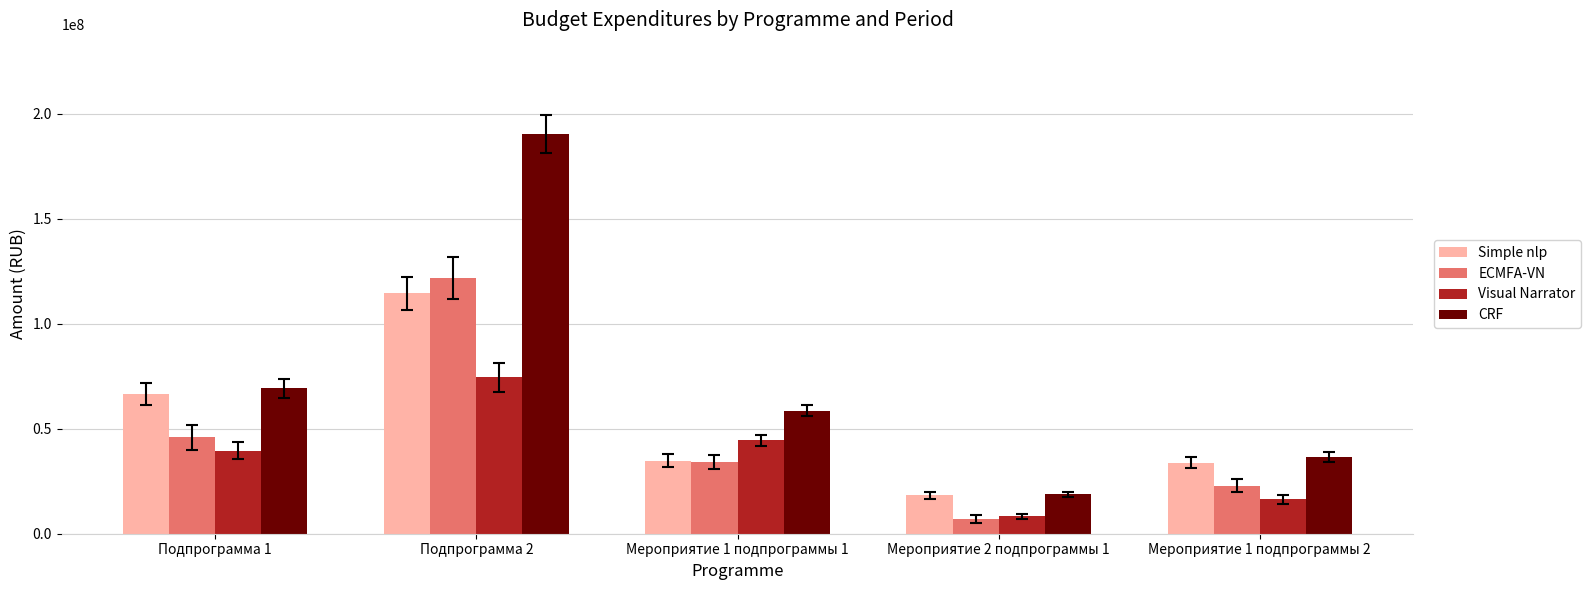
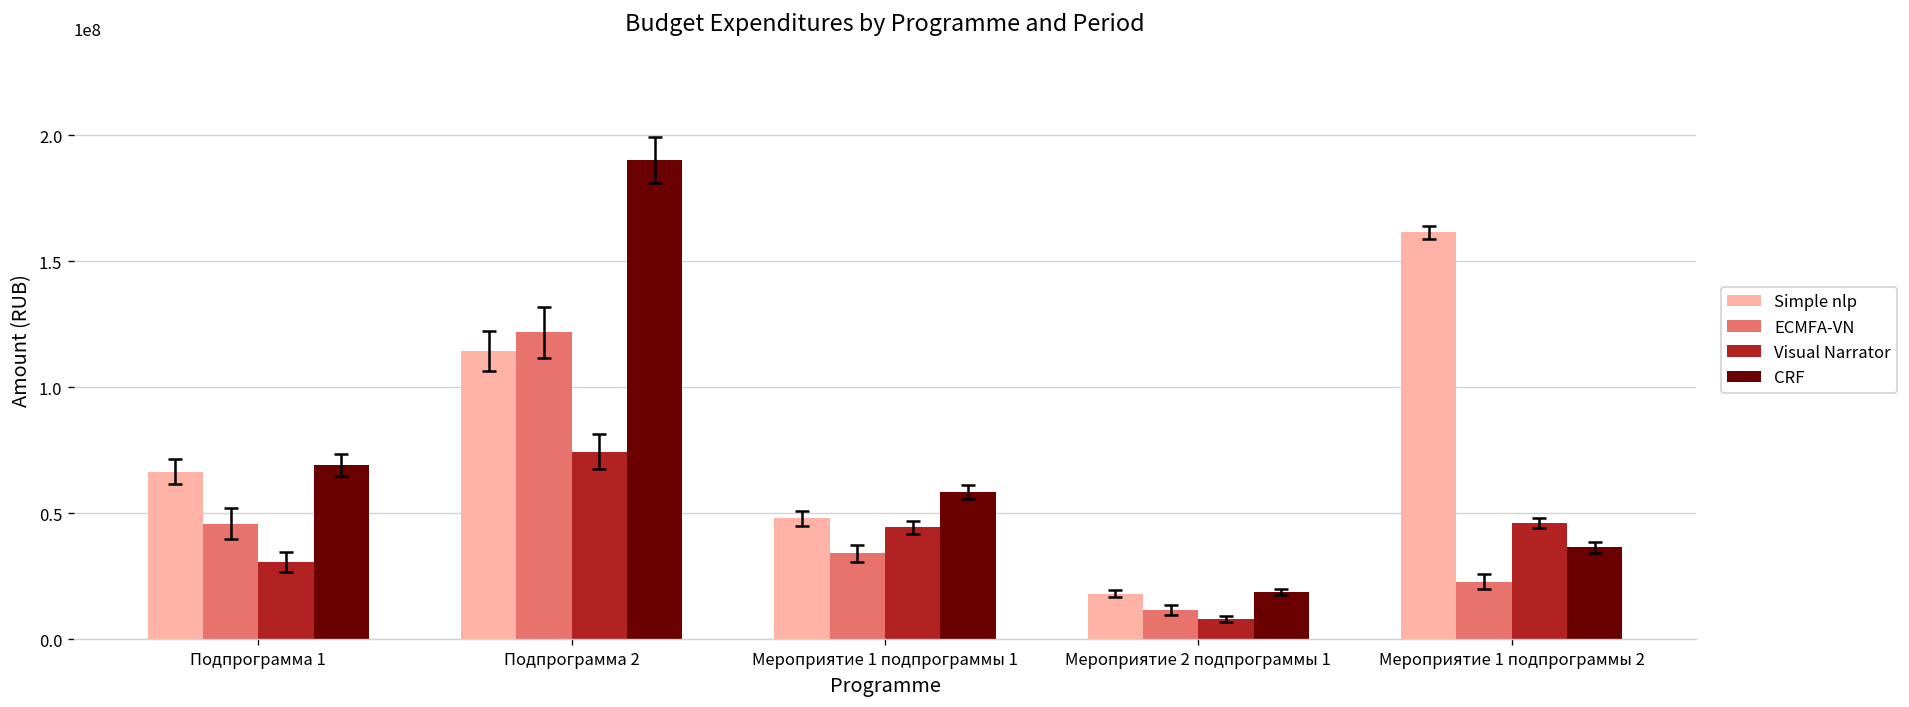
  {
    "Simple nlp": {
      "Подпрограмма 1": 67000000,
      "Подпрограмма 2": 114000000,
-     "Мероприятие 1 подпрограммы 1": 35000000,
+     "Мероприятие 1 подпрограммы 1": 48000000,
      "Мероприятие 2 подпрограммы 1": 18000000,
-     "Мероприятие 1 подпрограммы 2": 34000000
+     "Мероприятие 1 подпрограммы 2": 162000000
    },
    "ECMFA-VN": {
      "Подпрограмма 1": 46000000,
      "Подпрограмма 2": 122000000,
      "Мероприятие 1 подпрограммы 1": 34000000,
-     "Мероприятие 2 подпрограммы 1": 7000000,
+     "Мероприятие 2 подпрограммы 1": 12000000,
      "Мероприятие 1 подпрограммы 2": 23000000
    },
    "Visual Narrator": {
-     "Подпрограмма 1": 39000000,
+     "Подпрограмма 1": 31000000,
      "Подпрограмма 2": 74000000,
      "Мероприятие 1 подпрограммы 1": 44000000,
      "Мероприятие 2 подпрограммы 1": 8000000,
-     "Мероприятие 1 подпрограммы 2": 16000000
+     "Мероприятие 1 подпрограммы 2": 46000000
    },
    "CRF": {
      "Подпрограмма 1": 69000000,
      "Подпрограмма 2": 190000000,
      "Мероприятие 1 подпрограммы 1": 59000000,
      "Мероприятие 2 подпрограммы 1": 19000000,
      "Мероприятие 1 подпрограммы 2": 37000000
    }
  }
